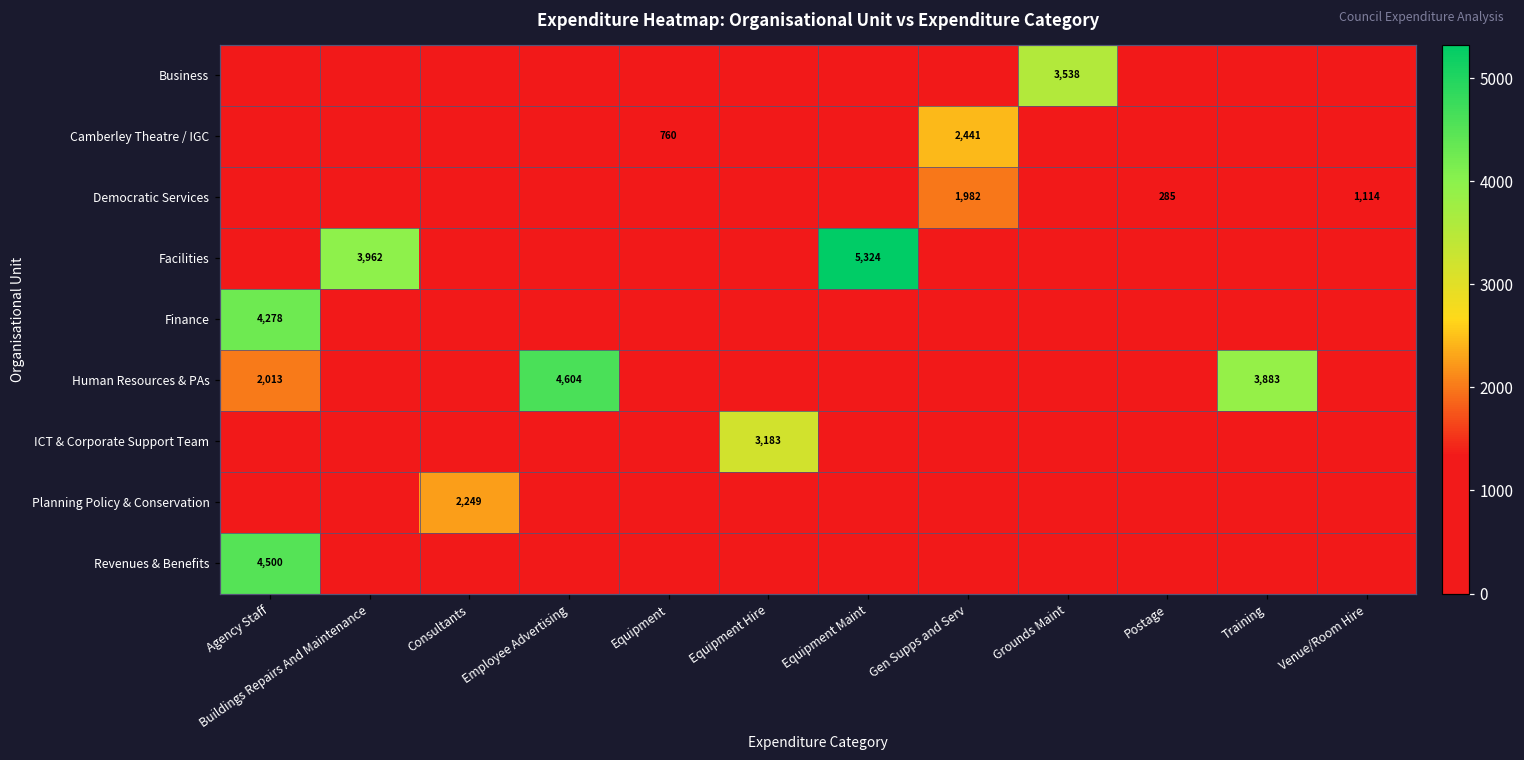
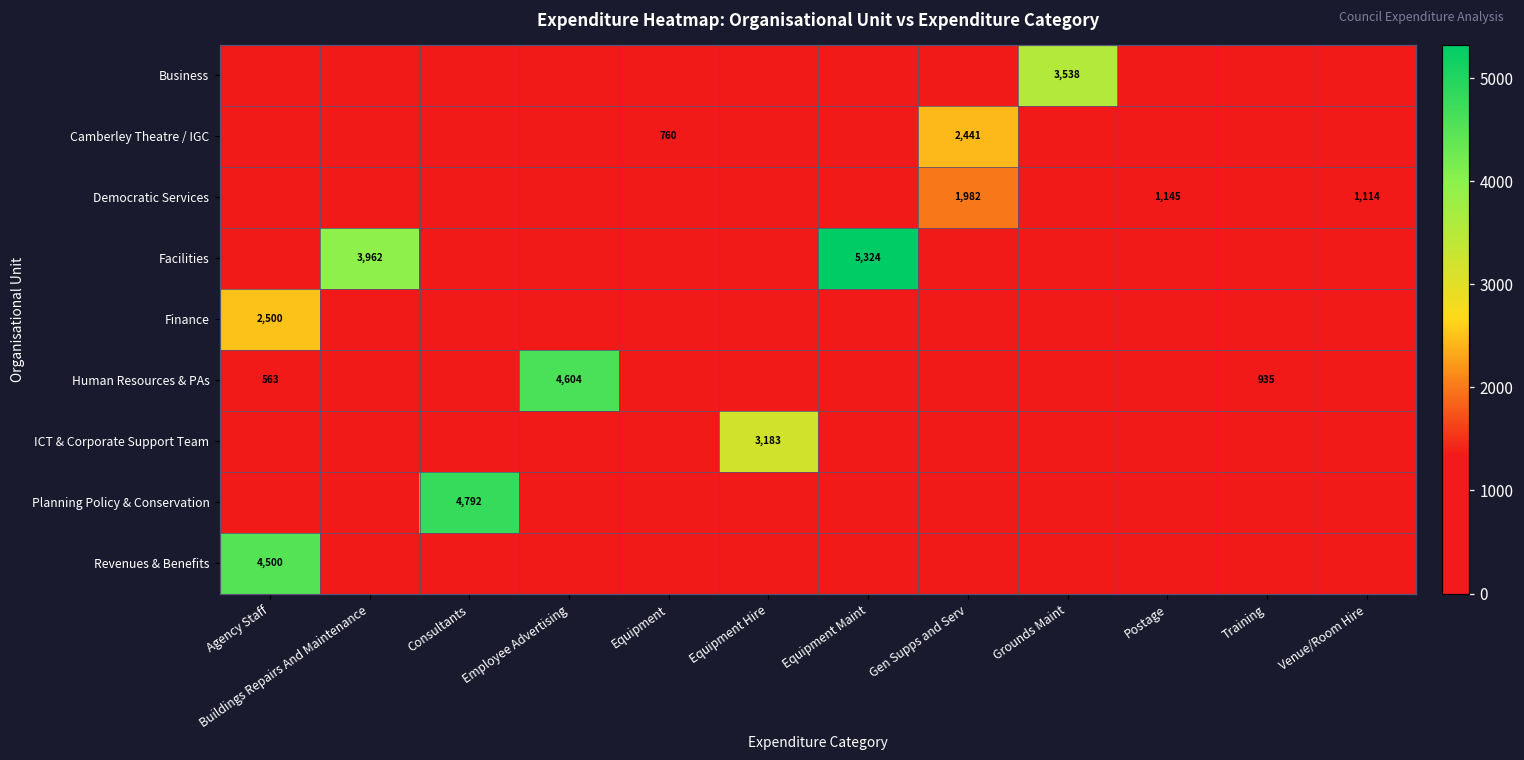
  {
    "Business": {
      "Grounds Maint": "3,538"
    },
    "Camberley Theatre / IGC": {
      "Equipment": "760",
      "Gen Supps and Serv": "2,441"
    },
    "Democratic Services": {
      "Gen Supps and Serv": "1,982",
-     "Postage": "285",
+     "Postage": "1,145",
      "Venue/Room Hire": "1,114"
    },
    "Facilities": {
      "Buildings Repairs And Maintenance": "3,962",
      "Equipment Maint": "5,324"
    },
    "Finance": {
-     "Agency Staff": "4,278"
+     "Agency Staff": "2,500"
    },
    "Human Resources & PAs": {
-     "Agency Staff": "2,013",
+     "Agency Staff": "563",
      "Employee Advertising": "4,604",
-     "Training": "3,883"
+     "Training": "935"
    },
    "ICT & Corporate Support Team": {
      "Equipment Hire": "3,183"
    },
    "Planning Policy & Conservation": {
-     "Consultants": "2,249"
+     "Consultants": "4,792"
    },
    "Revenues & Benefits": {
      "Agency Staff": "4,500"
    }
  }
